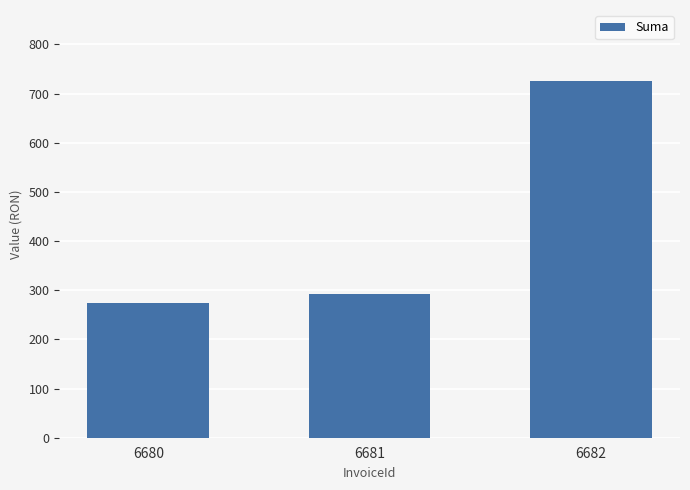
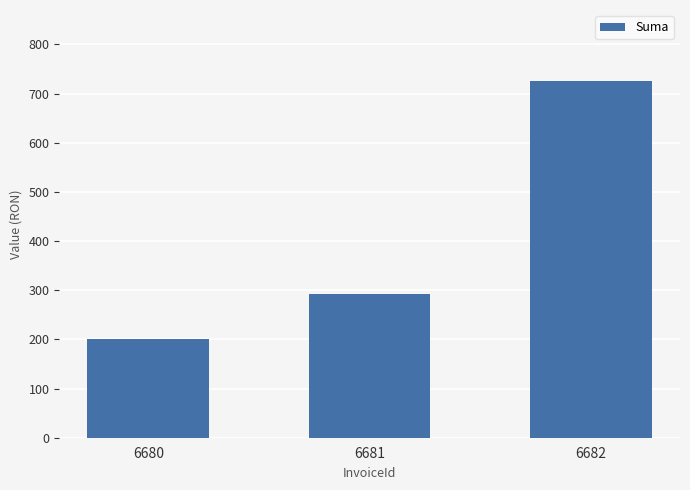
  {
-   "6680": 280,
+   "6680": 200,
    "6681": 290,
    "6682": 730
  }
